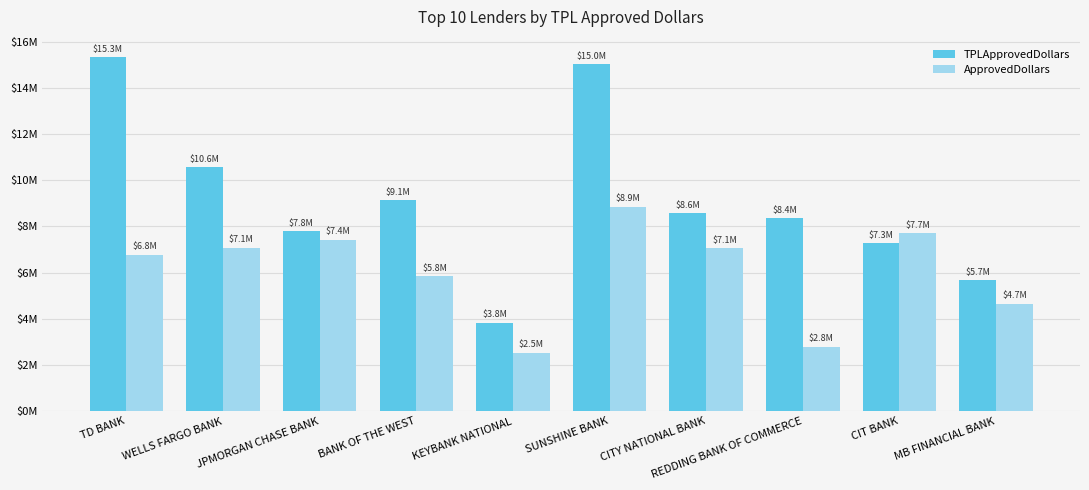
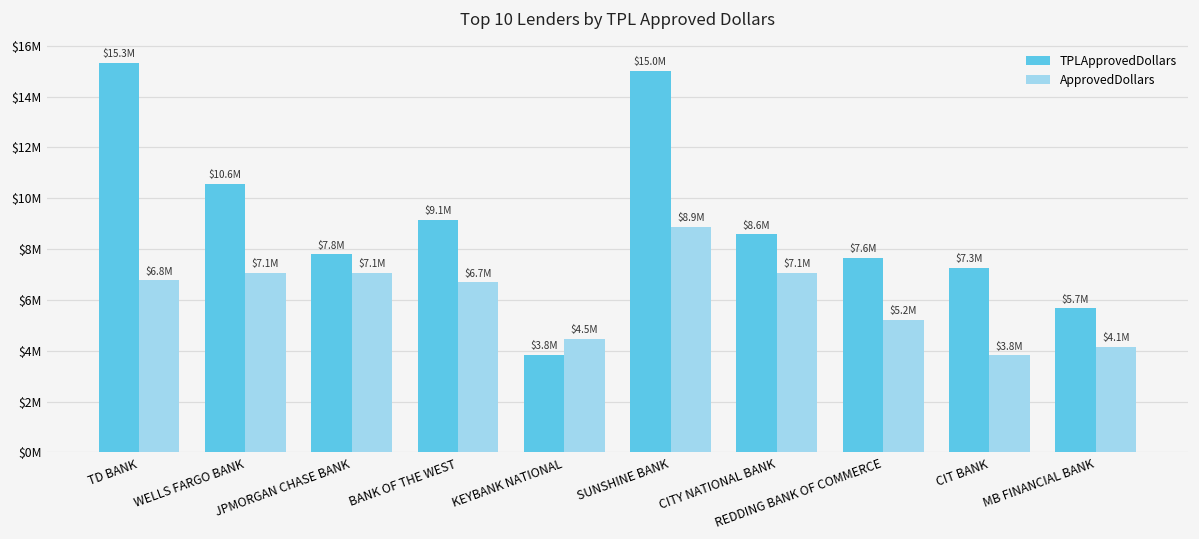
  {
    "TPLApprovedDollars": {
      "TD BANK": "$15.3M",
      "WELLS FARGO BANK": "$10.6M",
      "JPMORGAN CHASE BANK": "$7.8M",
      "BANK OF THE WEST": "$9.1M",
      "KEYBANK NATIONAL": "$3.8M",
      "SUNSHINE BANK": "$15.0M",
      "CITY NATIONAL BANK": "$8.6M",
-     "REDDING BANK OF COMMERCE": "$8.4M",
+     "REDDING BANK OF COMMERCE": "$7.6M",
      "CIT BANK": "$7.3M",
      "MB FINANCIAL BANK": "$5.7M"
    },
    "ApprovedDollars": {
      "TD BANK": "$6.8M",
      "WELLS FARGO BANK": "$7.1M",
-     "JPMORGAN CHASE BANK": "$7.4M",
-     "BANK OF THE WEST": "$5.8M",
-     "KEYBANK NATIONAL": "$2.5M",
+     "JPMORGAN CHASE BANK": "$7.1M",
+     "BANK OF THE WEST": "$6.7M",
+     "KEYBANK NATIONAL": "$4.5M",
      "SUNSHINE BANK": "$8.9M",
      "CITY NATIONAL BANK": "$7.1M",
-     "REDDING BANK OF COMMERCE": "$2.8M",
-     "CIT BANK": "$7.7M",
-     "MB FINANCIAL BANK": "$4.7M"
+     "REDDING BANK OF COMMERCE": "$5.2M",
+     "CIT BANK": "$3.8M",
+     "MB FINANCIAL BANK": "$4.1M"
    }
  }
